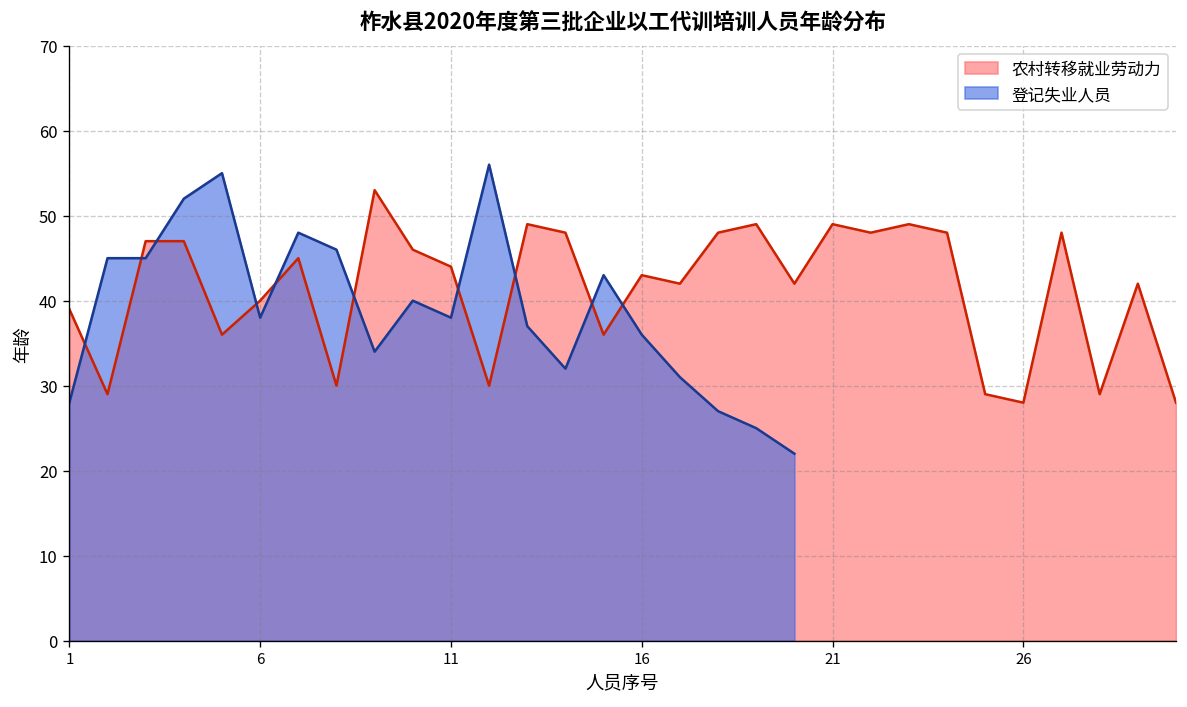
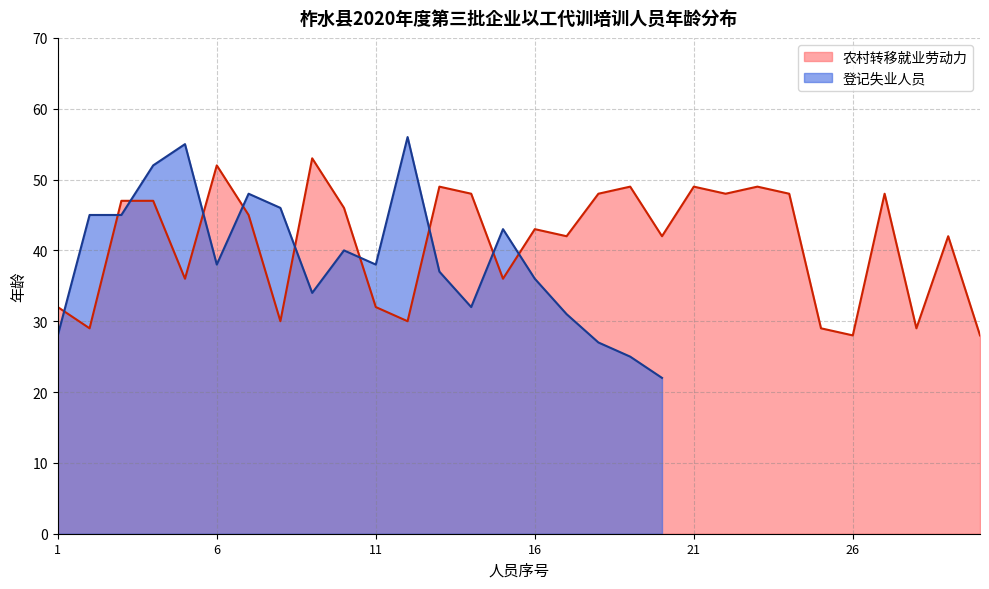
  {
    "农村转移就业劳动力": {
-     "1": 39,
-     "6": 40,
-     "11": 44,
+     "1": 32,
+     "6": 52,
+     "11": 32,
      "16": 43,
      "21": 49,
      "26": 28
    },
    "登记失业人员": {
      "1": 28,
      "6": 38,
      "11": 38,
      "16": 36
    }
  }
